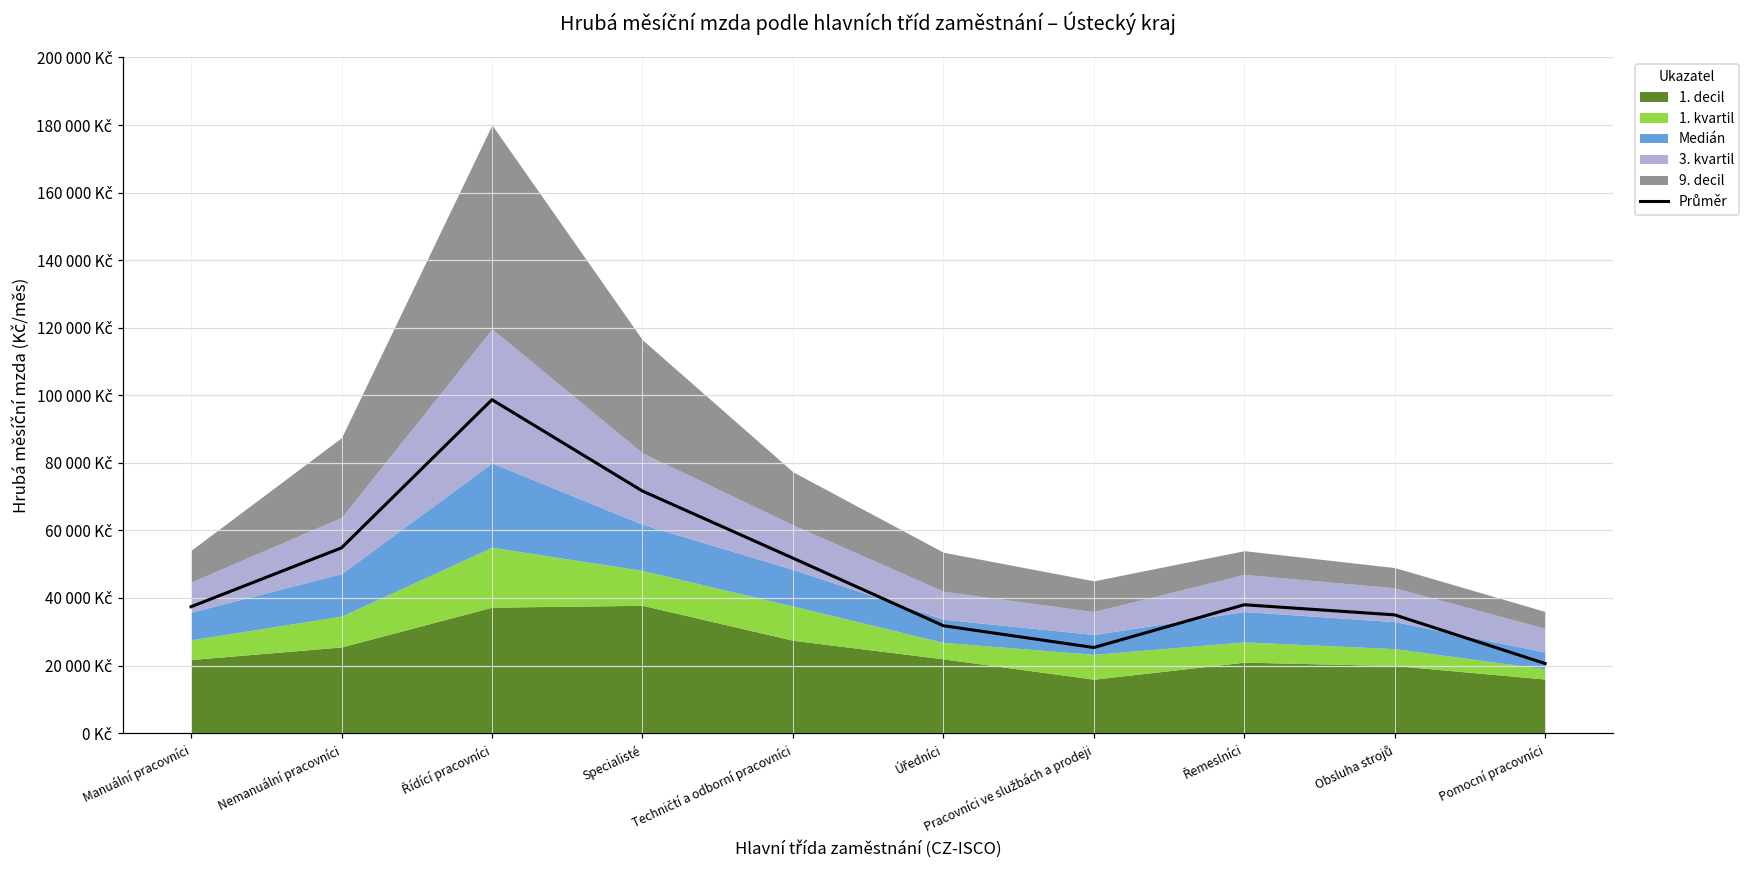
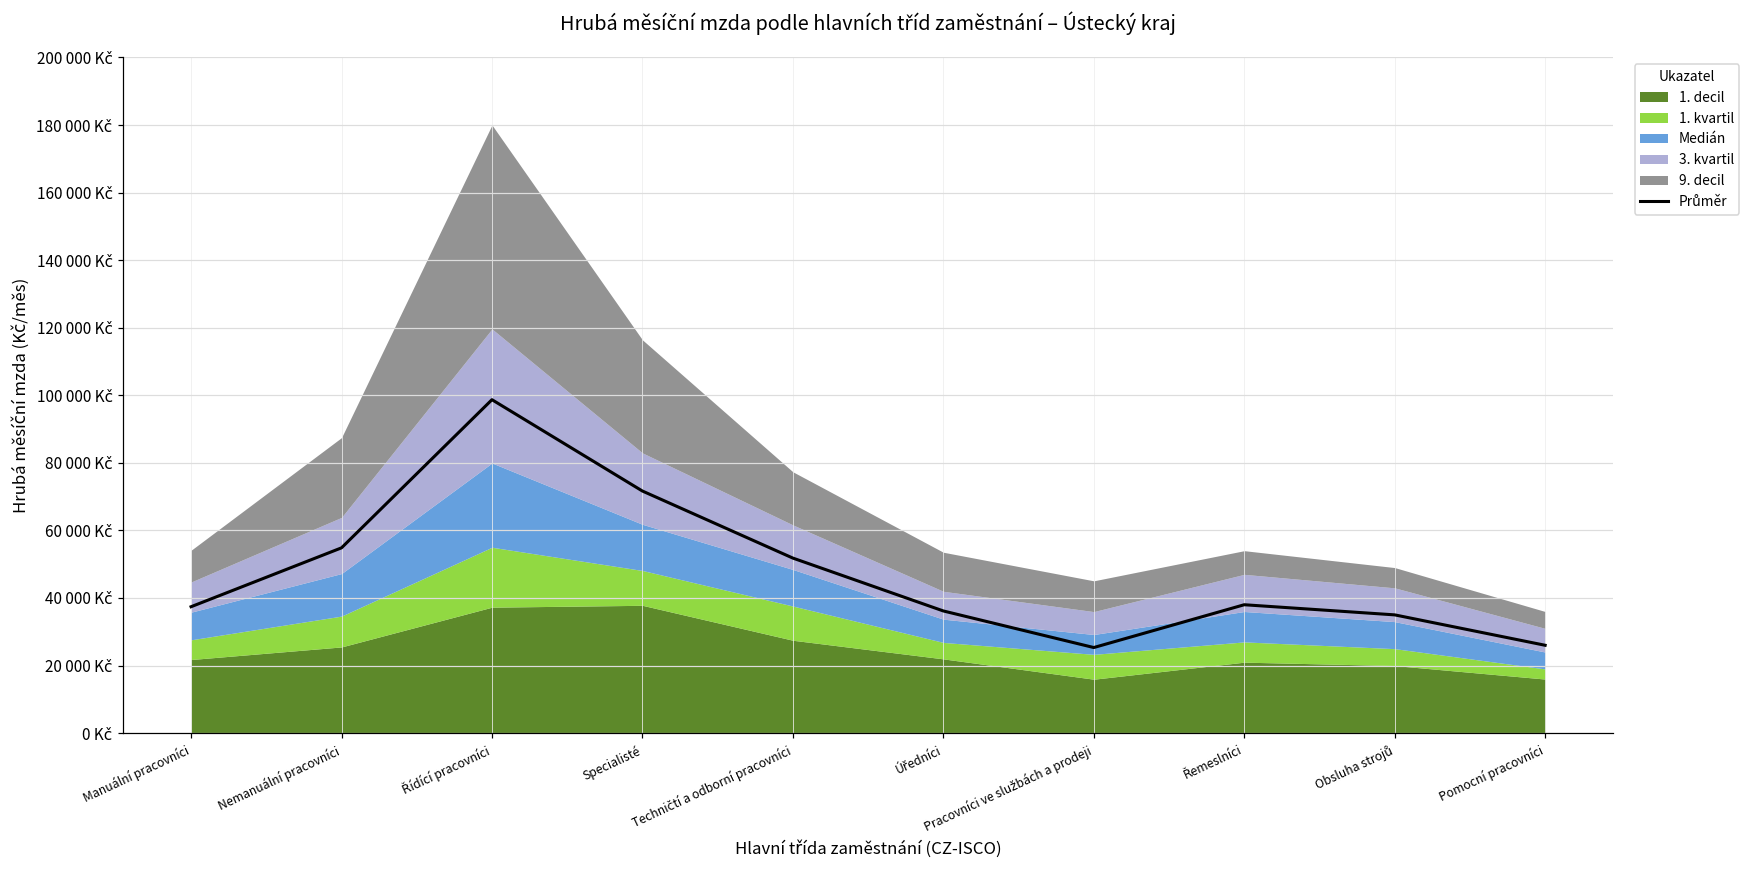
  {
    "Průměr": {
      "Manuální pracovníci": "37000 Kč",
      "Nemanuální pracovníci": "55000 Kč",
      "Řídící pracovníci": "99000 Kč",
      "Specialisté": "72000 Kč",
      "Techničtí a odborní pracovníci": "52000 Kč",
-     "Úředníci": "32000 Kč",
+     "Úředníci": "36000 Kč",
      "Pracovníci ve službách a prodeji": "25000 Kč",
      "Řemeslníci": "38000 Kč",
      "Obsluha strojů": "35000 Kč",
-     "Pomocní pracovníci": "21000 Kč"
+     "Pomocní pracovníci": "26000 Kč"
    },
    "1. decil": {
      "Manuální pracovníci": "22000 Kč",
      "Nemanuální pracovníci": "26000 Kč",
      "Řídící pracovníci": "37000 Kč",
      "Specialisté": "38000 Kč",
      "Techničtí a odborní pracovníci": "27000 Kč",
      "Úředníci": "22000 Kč",
      "Pracovníci ve službách a prodeji": "16000 Kč",
      "Řemeslníci": "21000 Kč",
      "Obsluha strojů": "20000 Kč",
      "Pomocní pracovníci": "16000 Kč"
    }
  }
